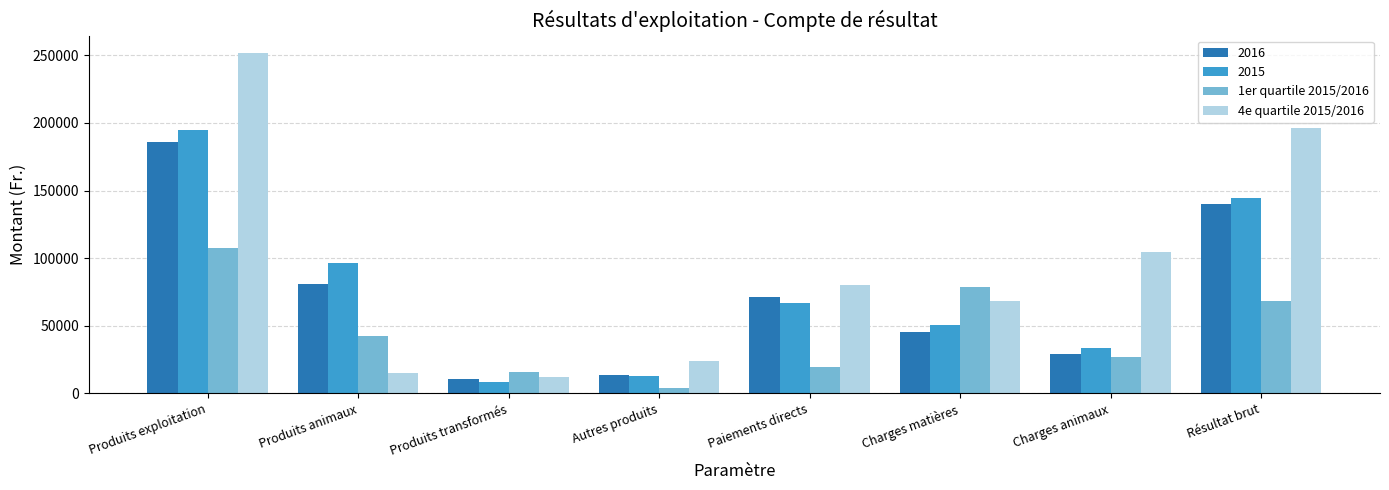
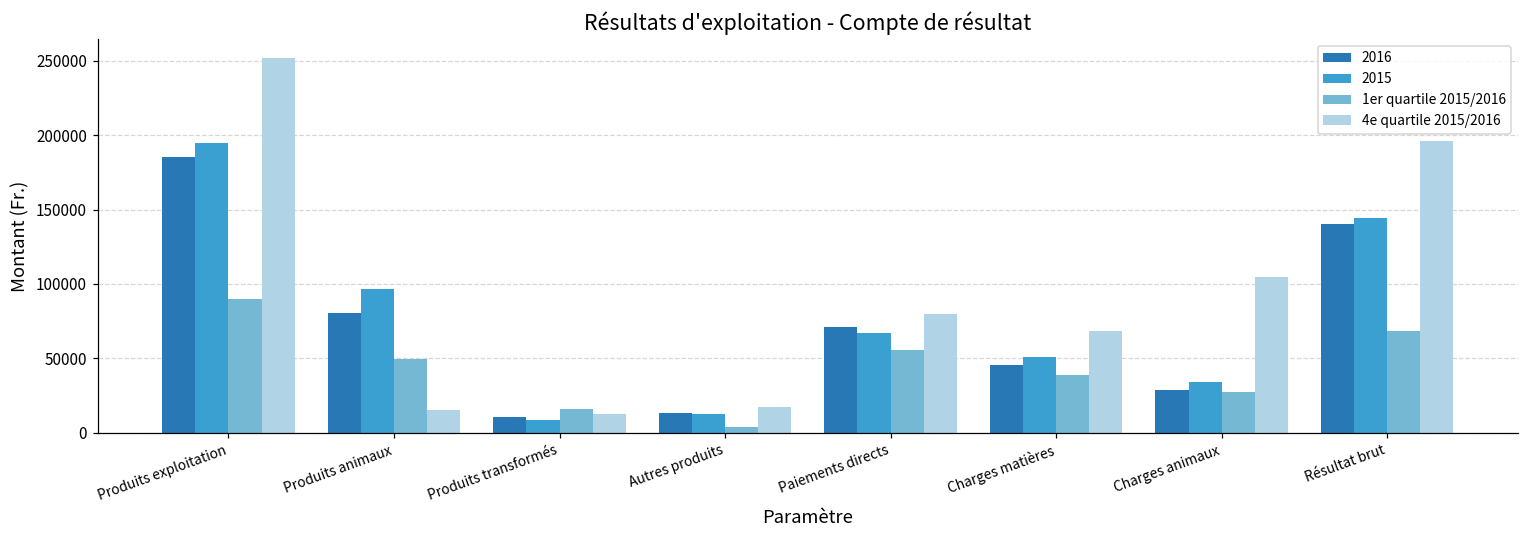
  {
    "1er quartile 2015/2016": {
-     "Produits exploitation": 108000,
-     "Produits animaux": 42000,
+     "Produits exploitation": 90000,
+     "Produits animaux": 49000,
      "Produits transformés": 16000,
      "Autres produits": 4000,
-     "Paiements directs": 19000,
-     "Charges matières": 78000,
+     "Paiements directs": 55000,
+     "Charges matières": 39000,
      "Charges animaux": 27000,
      "Résultat brut": 68000
    },
    "4e quartile 2015/2016": {
      "Produits exploitation": 252000,
      "Produits animaux": 15000,
      "Produits transformés": 12000,
-     "Autres produits": 24000,
+     "Autres produits": 17000,
      "Paiements directs": 80000,
      "Charges matières": 68000,
      "Charges animaux": 105000,
      "Résultat brut": 196000
    }
  }
